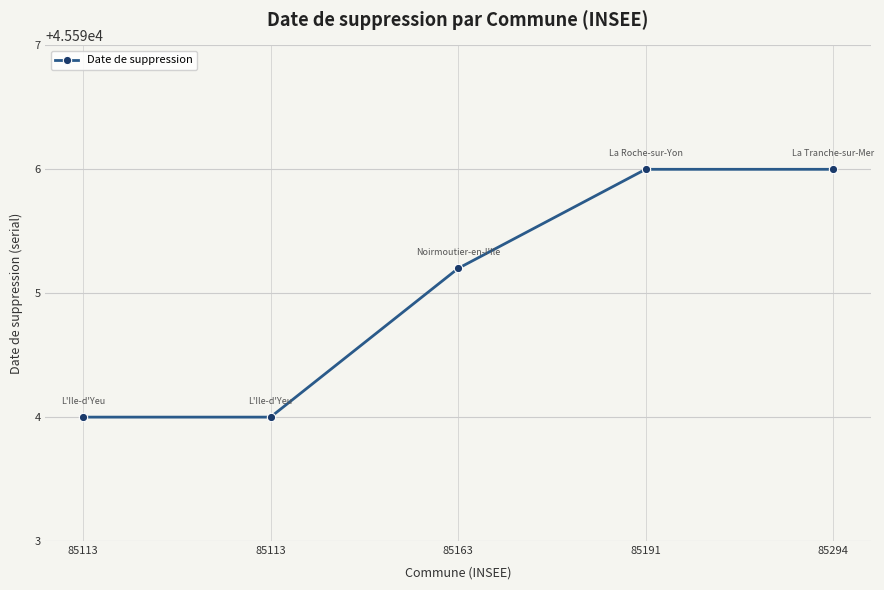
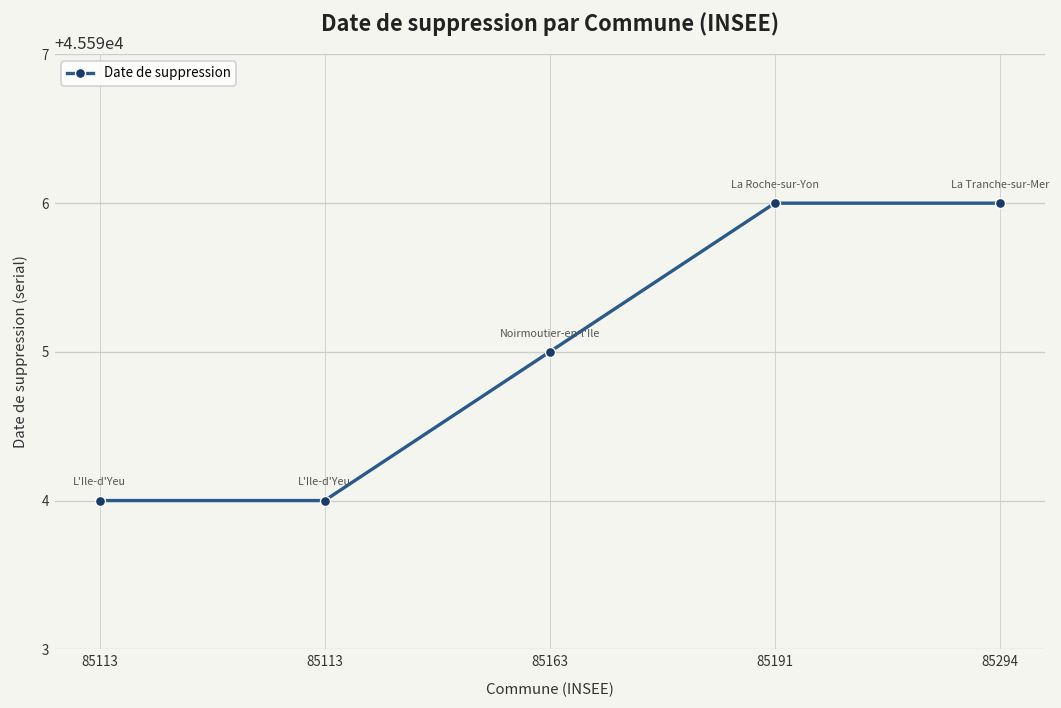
  {
-   "85163": 45595.2,
+   "85163": 45595.0,
    "85191": 45596.0,
    "85294": 45596.0
  }
